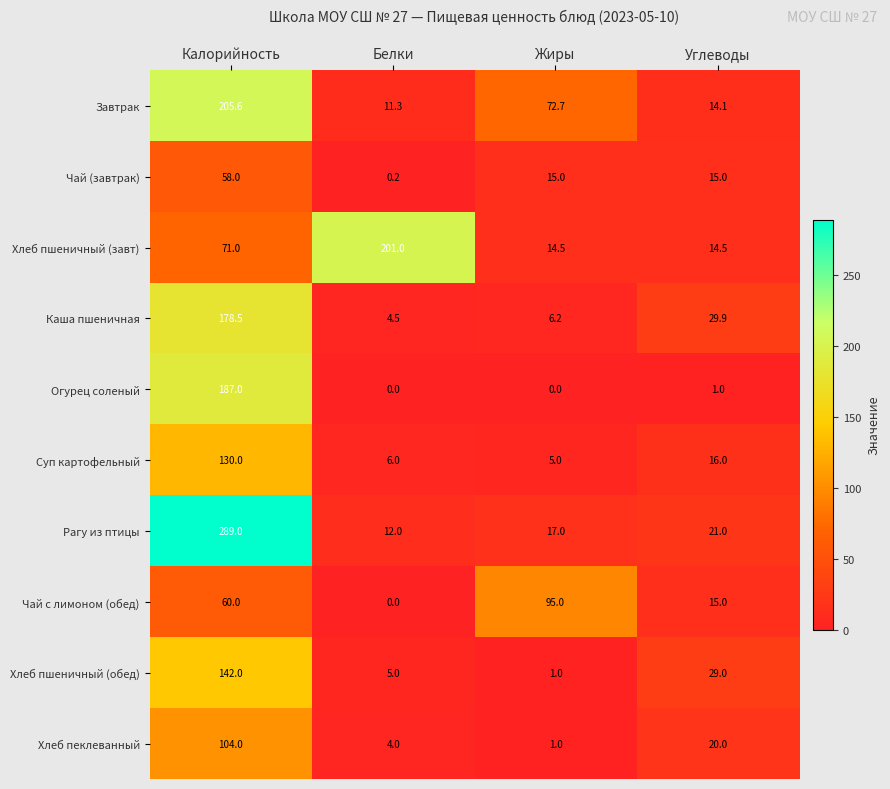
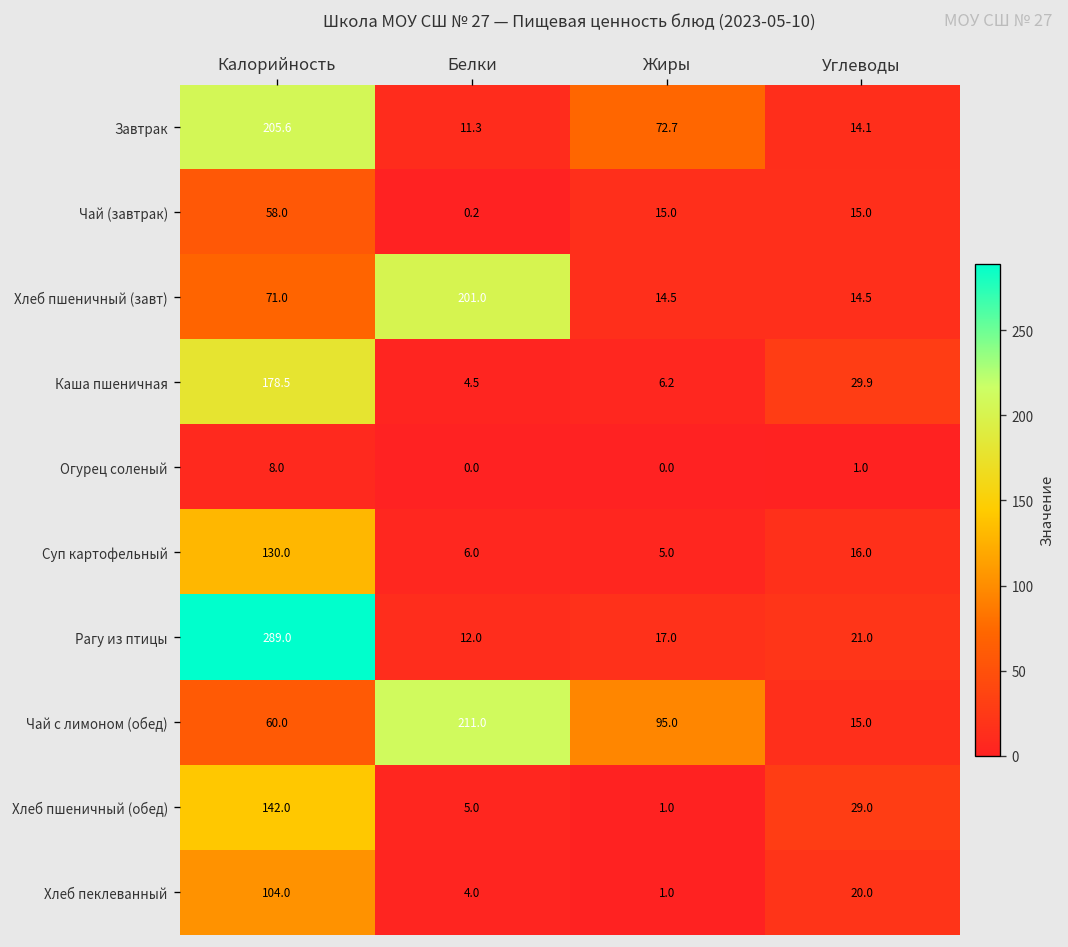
  {
    "Завтрак": {
      "Калорийность": 205.6,
      "Белки": 11.3,
      "Жиры": 72.7,
      "Углеводы": 14.1
    },
    "Чай (завтрак)": {
      "Калорийность": 58.0,
      "Белки": 0.2,
      "Жиры": 15.0,
      "Углеводы": 15.0
    },
    "Хлеб пшеничный (завт)": {
      "Калорийность": 71.0,
      "Белки": 201.0,
      "Жиры": 14.5,
      "Углеводы": 14.5
    },
    "Каша пшеничная": {
      "Калорийность": 178.5,
      "Белки": 4.5,
      "Жиры": 6.2,
      "Углеводы": 29.9
    },
    "Огурец соленый": {
-     "Калорийность": 187.0,
+     "Калорийность": 8.0,
      "Белки": 0.0,
      "Жиры": 0.0,
      "Углеводы": 1.0
    },
    "Суп картофельный": {
      "Калорийность": 130.0,
      "Белки": 6.0,
      "Жиры": 5.0,
      "Углеводы": 16.0
    },
    "Рагу из птицы": {
      "Калорийность": 289.0,
      "Белки": 12.0,
      "Жиры": 17.0,
      "Углеводы": 21.0
    },
    "Чай с лимоном (обед)": {
      "Калорийность": 60.0,
-     "Белки": 0.0,
+     "Белки": 211.0,
      "Жиры": 95.0,
      "Углеводы": 15.0
    },
    "Хлеб пшеничный (обед)": {
      "Калорийность": 142.0,
      "Белки": 5.0,
      "Жиры": 1.0,
      "Углеводы": 29.0
    },
    "Хлеб пеклеванный": {
      "Калорийность": 104.0,
      "Белки": 4.0,
      "Жиры": 1.0,
      "Углеводы": 20.0
    }
  }
